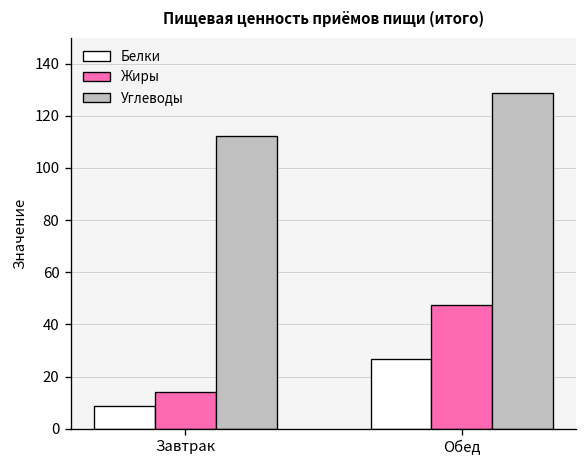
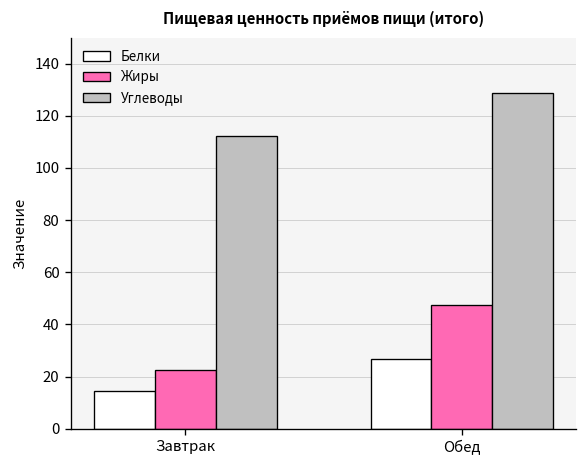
  {
    "Белки": {
-     "Завтрак": 9,
+     "Завтрак": 15,
      "Обед": 27
    },
    "Жиры": {
-     "Завтрак": 14,
+     "Завтрак": 23,
      "Обед": 47
    },
    "Углеводы": {
      "Завтрак": 112,
      "Обед": 129
    }
  }
